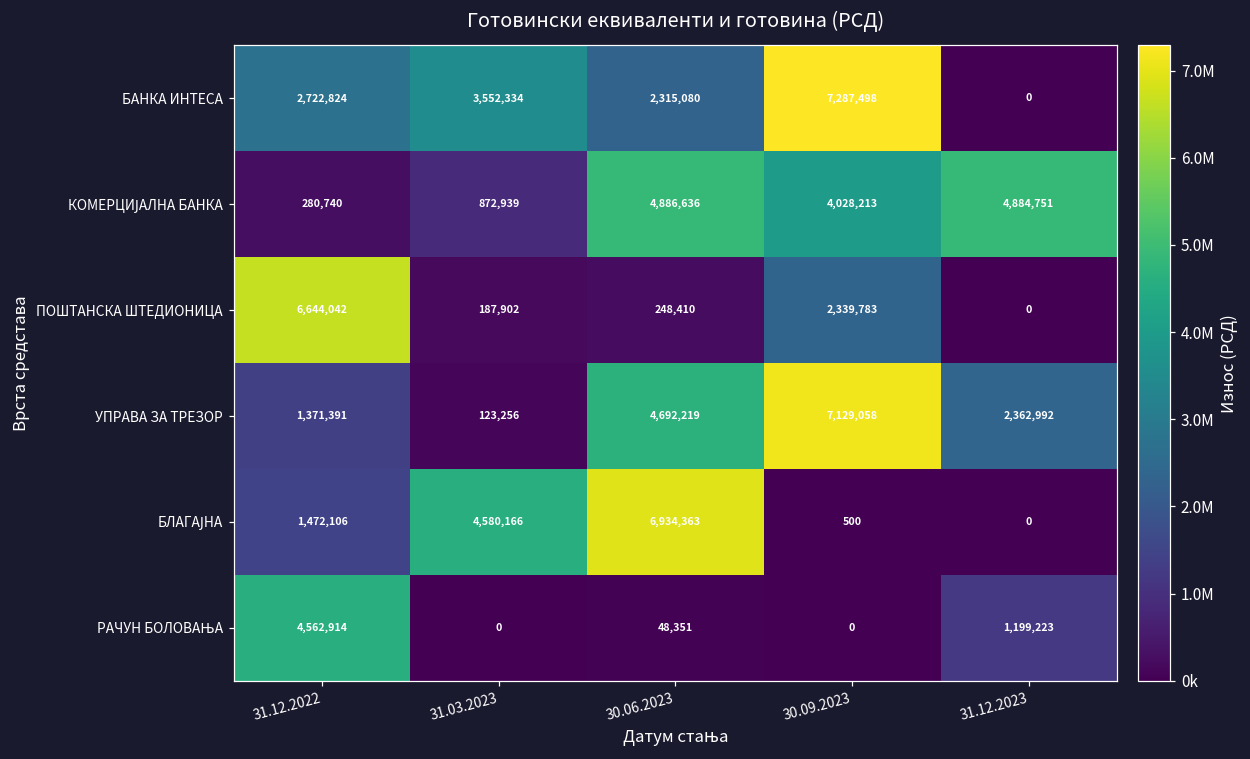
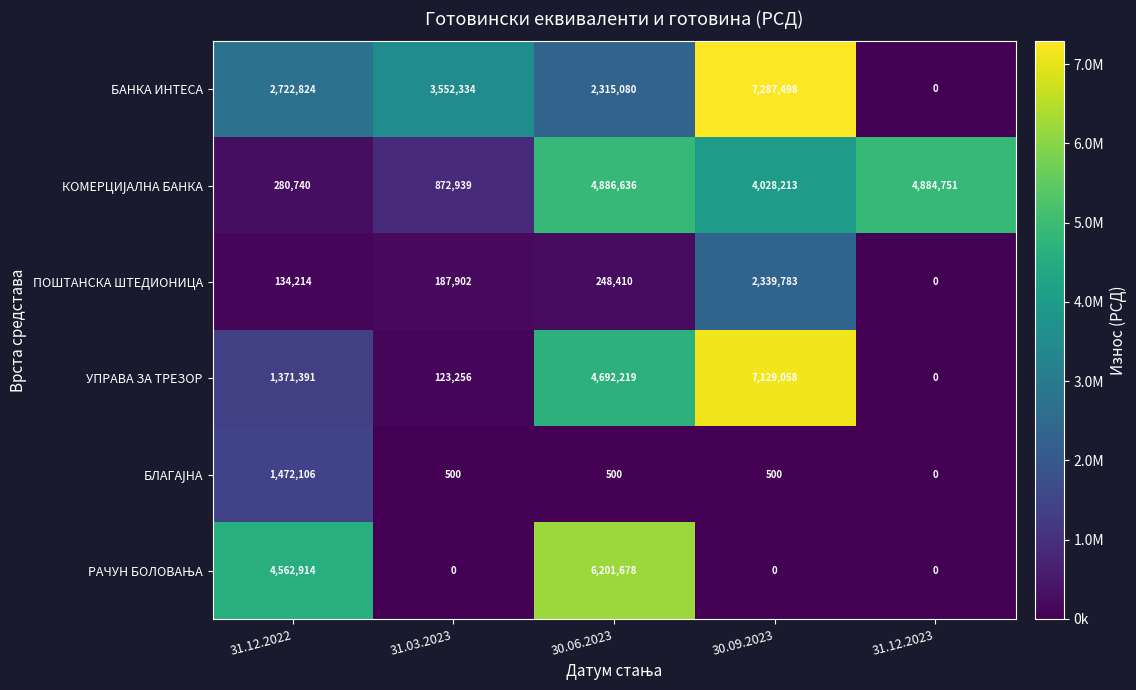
  {
    "БАНКА ИНТЕСА": {
      "31.12.2022": "2,722,824",
      "31.03.2023": "3,552,334",
      "30.06.2023": "2,315,080",
      "30.09.2023": "7,287,498",
      "31.12.2023": "0"
    },
    "КОМЕРЦИЈАЛНА БАНКА": {
      "31.12.2022": "280,740",
      "31.03.2023": "872,939",
      "30.06.2023": "4,886,636",
      "30.09.2023": "4,028,213",
      "31.12.2023": "4,884,751"
    },
    "ПОШТАНСКА ШТЕДИОНИЦА": {
-     "31.12.2022": "6,644,042",
+     "31.12.2022": "134,214",
      "31.03.2023": "187,902",
      "30.06.2023": "248,410",
      "30.09.2023": "2,339,783",
      "31.12.2023": "0"
    },
    "УПРАВА ЗА ТРЕЗОР": {
      "31.12.2022": "1,371,391",
      "31.03.2023": "123,256",
      "30.06.2023": "4,692,219",
      "30.09.2023": "7,129,058",
-     "31.12.2023": "2,362,992"
+     "31.12.2023": "0"
    },
    "БЛАГАЈНА": {
      "31.12.2022": "1,472,106",
-     "31.03.2023": "4,580,166",
-     "30.06.2023": "6,934,363",
+     "31.03.2023": "500",
+     "30.06.2023": "500",
      "30.09.2023": "500",
      "31.12.2023": "0"
    },
    "РАЧУН БОЛОВАЊА": {
      "31.12.2022": "4,562,914",
      "31.03.2023": "0",
-     "30.06.2023": "48,351",
+     "30.06.2023": "6,201,678",
      "30.09.2023": "0",
-     "31.12.2023": "1,199,223"
+     "31.12.2023": "0"
    }
  }
